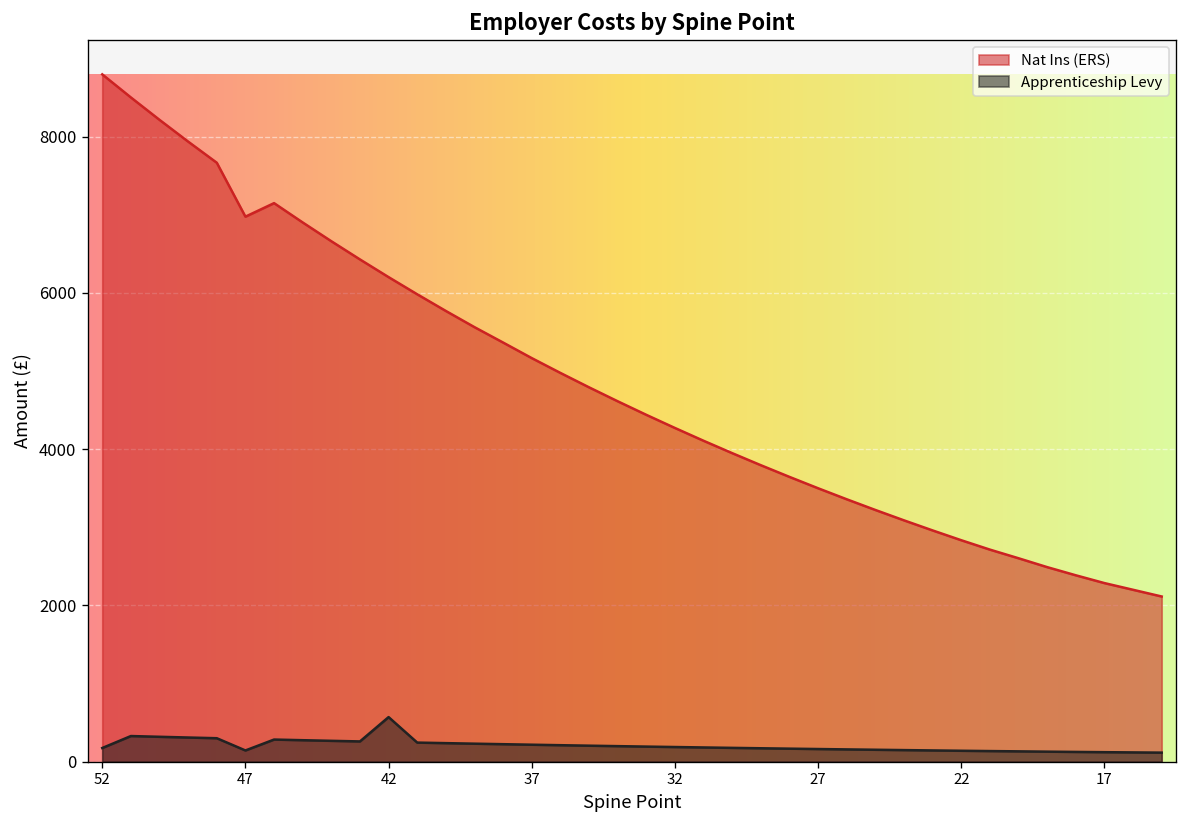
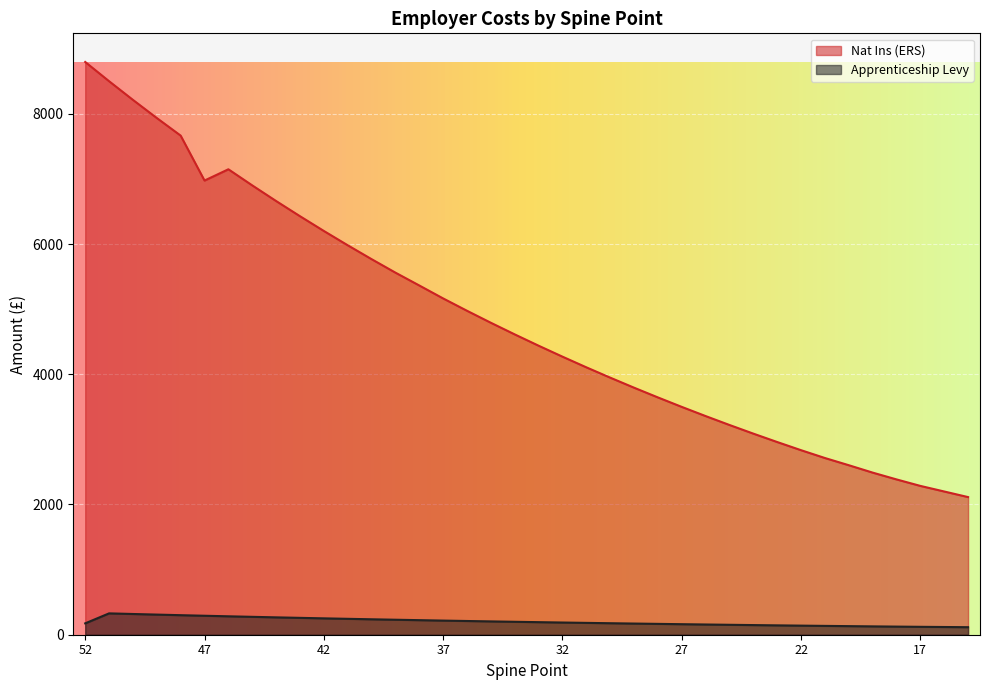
  {
    "Nat Ins (ERS)": {
      "52": 8800,
      "47": 7000,
      "42": 6200
    },
    "Apprenticeship Levy": {
      "52": 200,
-     "47": 100,
-     "42": 600
+     "47": 300,
+     "42": 300
    }
  }
